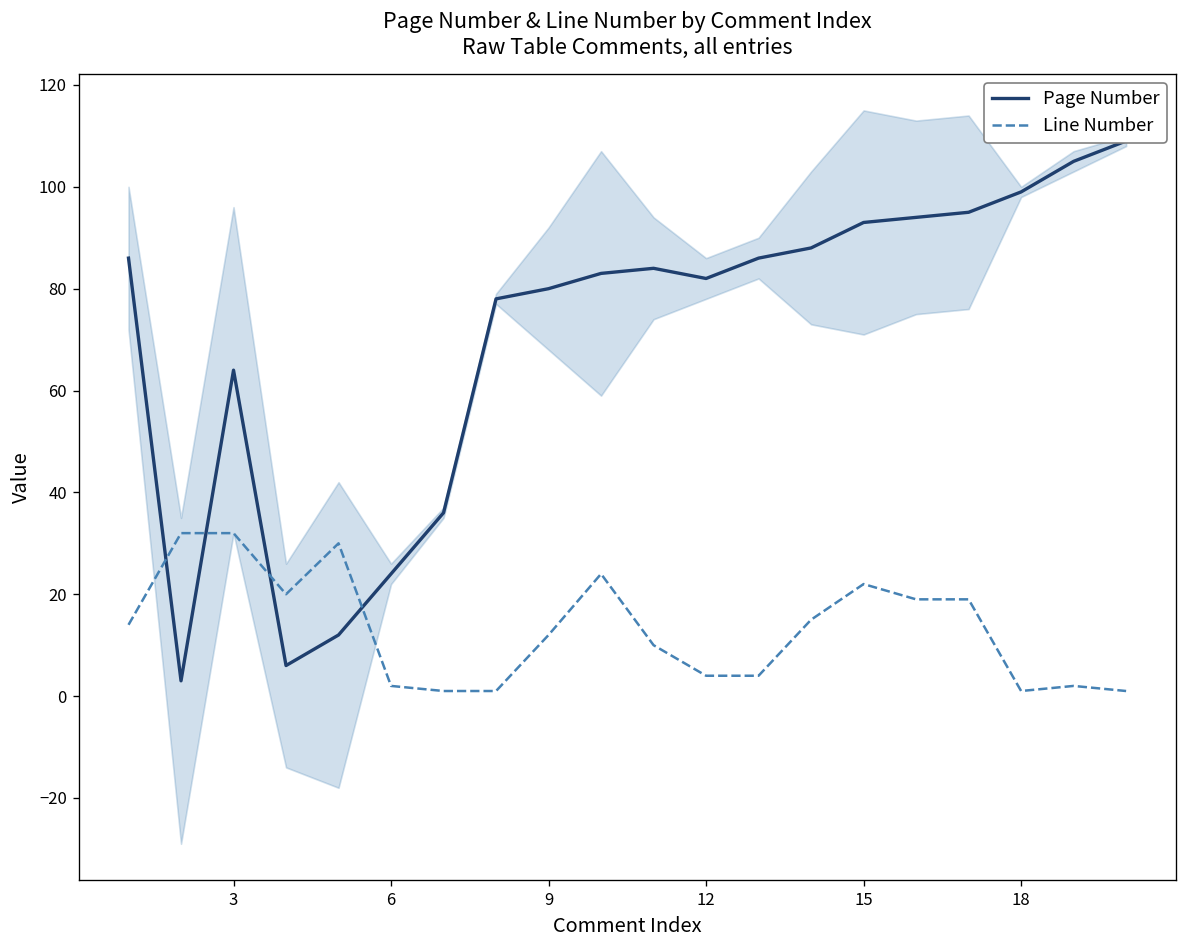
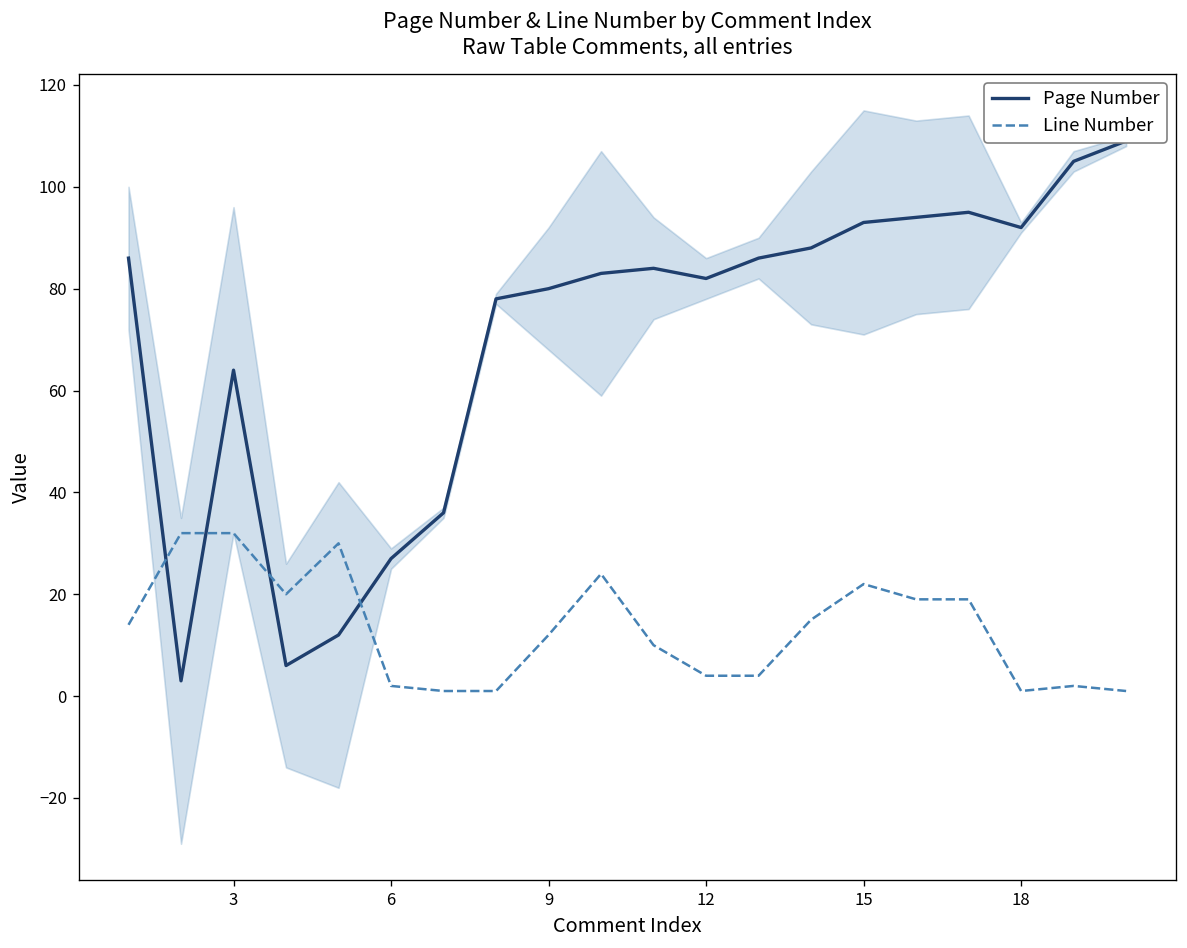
  {
    "Page Number": {
      "3": 64,
-     "6": 24,
+     "6": 27,
      "9": 80,
      "12": 82,
      "15": 93,
-     "18": 99
+     "18": 92
    }
  }
